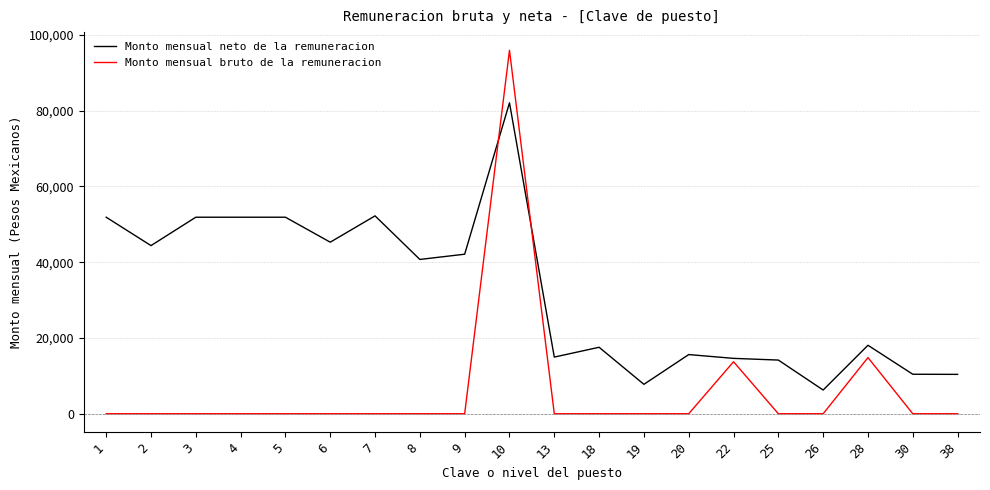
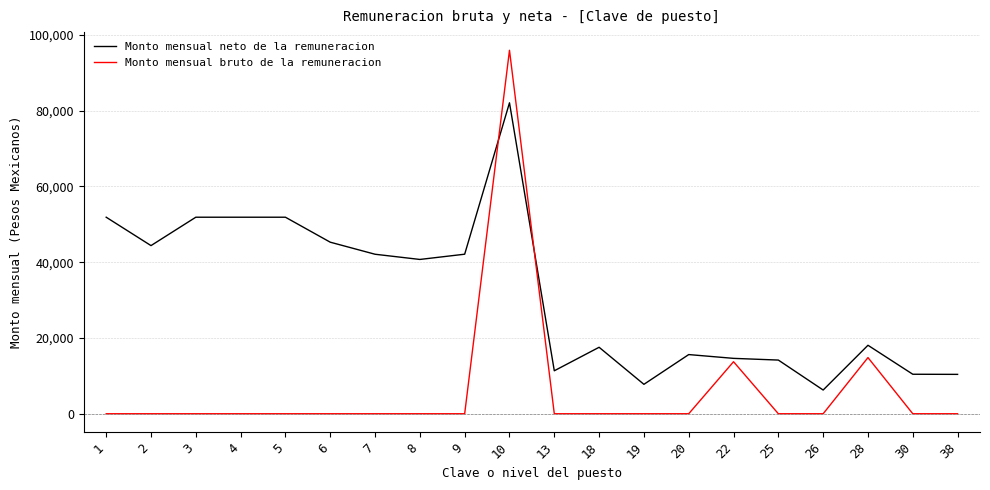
  {
    "Monto mensual neto de la remuneracion": {
      "1": "52,000",
      "2": "44,000",
      "3": "52,000",
      "4": "52,000",
      "5": "52,000",
      "6": "45,000",
-     "7": "52,000",
+     "7": "42,000",
      "8": "41,000",
      "9": "42,000",
      "10": "82,000",
-     "13": "15,000",
+     "13": "11,000",
      "18": "18,000",
      "19": "8,000",
      "20": "16,000",
      "22": "15,000",
      "25": "14,000",
      "26": "6,000",
      "28": "18,000",
      "30": "10,000",
      "38": "10,000"
    },
    "Monto mensual bruto de la remuneracion": {
      "1": "0",
      "2": "0",
      "3": "0",
      "4": "0",
      "5": "0",
      "6": "0",
      "7": "0",
      "8": "0",
      "9": "0",
      "10": "96,000",
      "13": "0",
      "18": "0",
      "19": "0",
      "20": "0",
      "22": "14,000",
      "25": "0",
      "26": "0",
      "28": "15,000",
      "30": "0",
      "38": "0"
    }
  }
